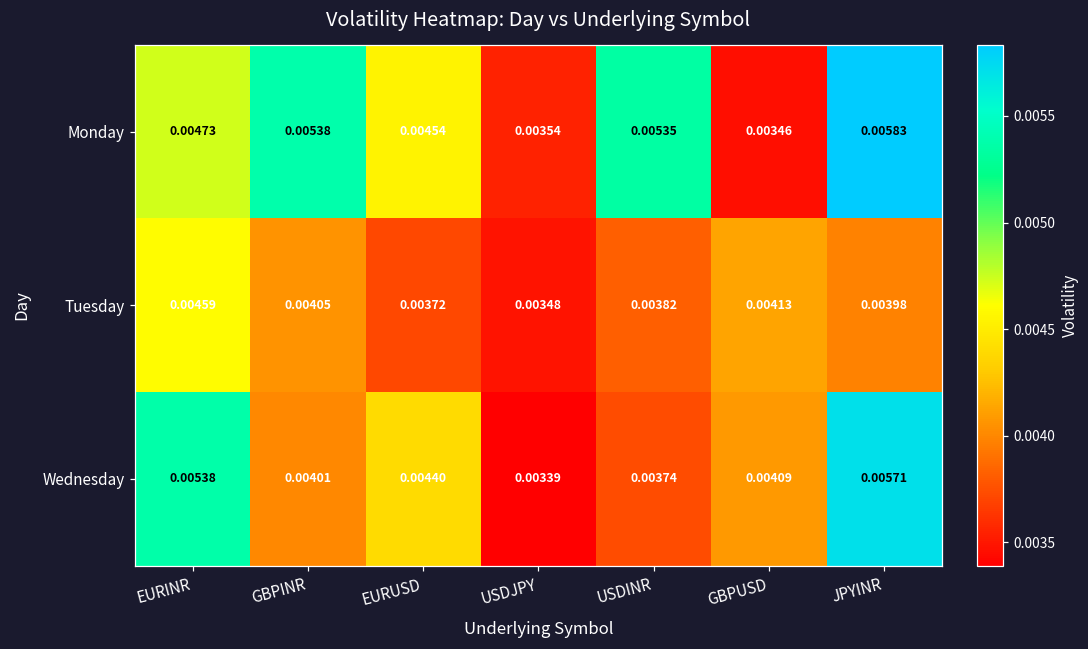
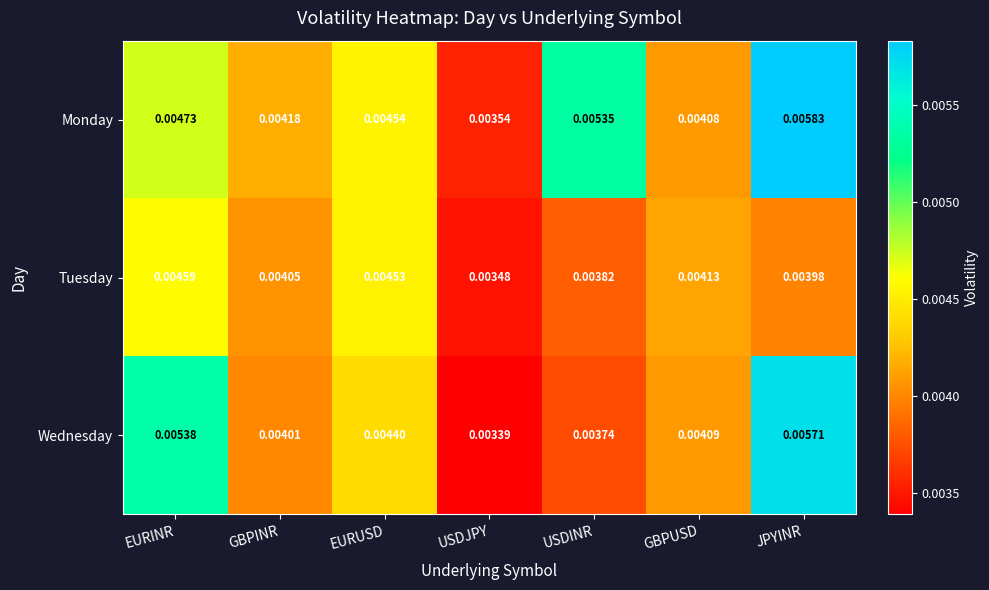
  {
    "Monday": {
      "EURINR": 0.00473,
-     "GBPINR": 0.00538,
+     "GBPINR": 0.00418,
      "EURUSD": 0.00454,
      "USDJPY": 0.00354,
      "USDINR": 0.00535,
-     "GBPUSD": 0.00346,
+     "GBPUSD": 0.00408,
      "JPYINR": 0.00583
    },
    "Tuesday": {
      "EURINR": 0.00459,
      "GBPINR": 0.00405,
-     "EURUSD": 0.00372,
+     "EURUSD": 0.00453,
      "USDJPY": 0.00348,
      "USDINR": 0.00382,
      "GBPUSD": 0.00413,
      "JPYINR": 0.00398
    },
    "Wednesday": {
      "EURINR": 0.00538,
      "GBPINR": 0.00401,
      "EURUSD": 0.00440,
      "USDJPY": 0.00339,
      "USDINR": 0.00374,
      "GBPUSD": 0.00409,
      "JPYINR": 0.00571
    }
  }
